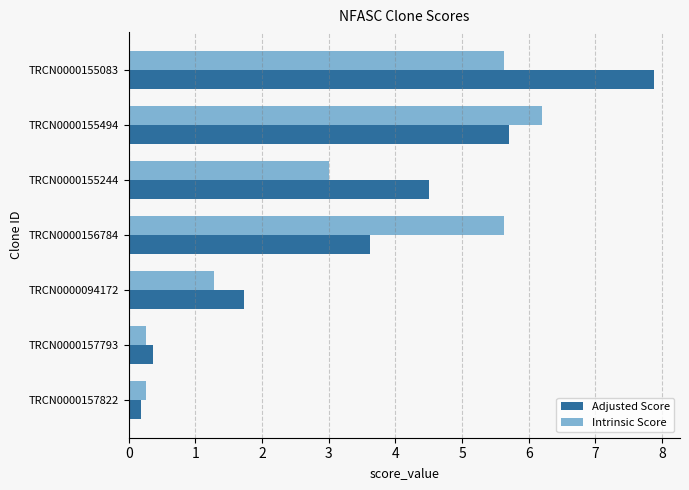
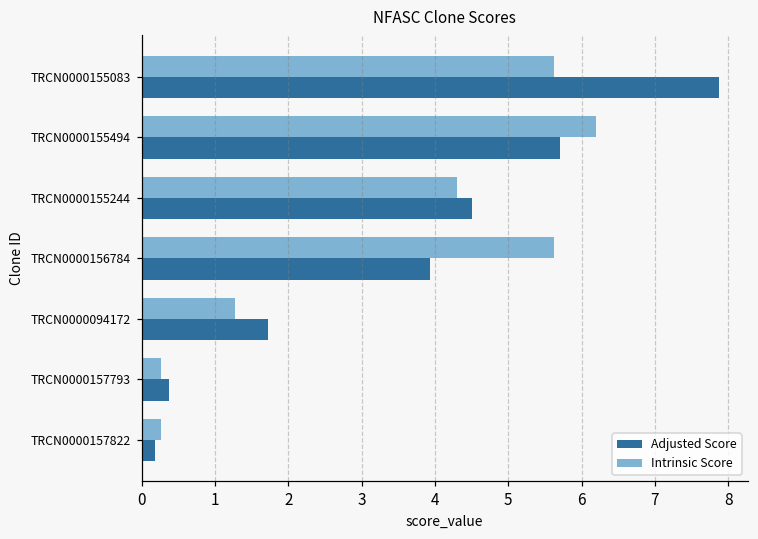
  {
    "Adjusted Score": {
      "TRCN0000155083": 7.9,
      "TRCN0000155494": 5.7,
      "TRCN0000155244": 4.5,
-     "TRCN0000156784": 3.6,
+     "TRCN0000156784": 3.9,
      "TRCN0000094172": 1.7,
      "TRCN0000157793": 0.4,
      "TRCN0000157822": 0.2
    },
    "Intrinsic Score": {
      "TRCN0000155083": 5.6,
      "TRCN0000155494": 6.2,
-     "TRCN0000155244": 3.0,
+     "TRCN0000155244": 4.3,
      "TRCN0000156784": 5.6,
      "TRCN0000094172": 1.3,
      "TRCN0000157793": 0.3,
      "TRCN0000157822": 0.3
    }
  }
